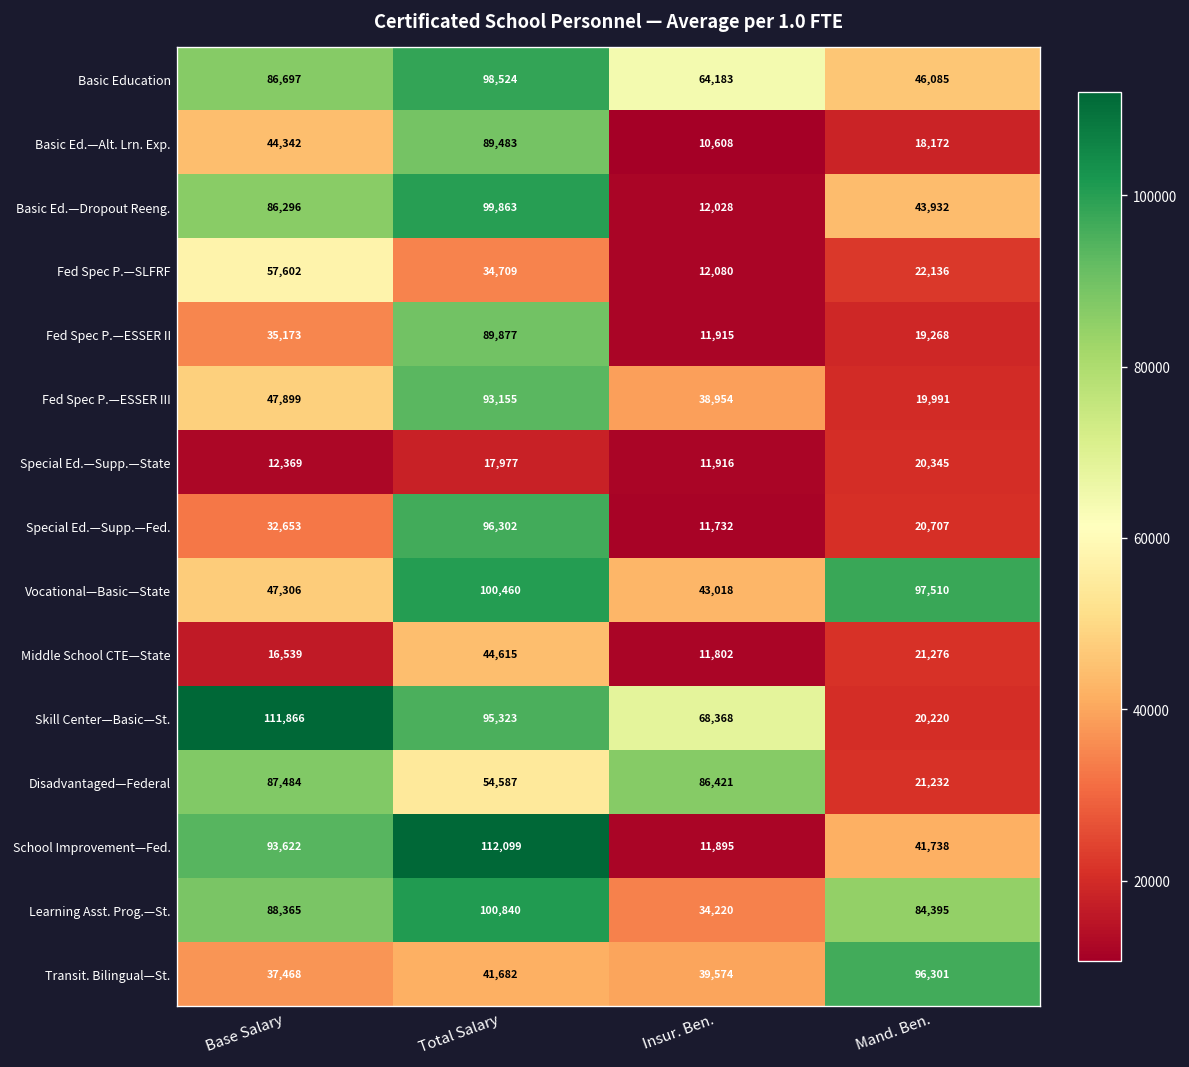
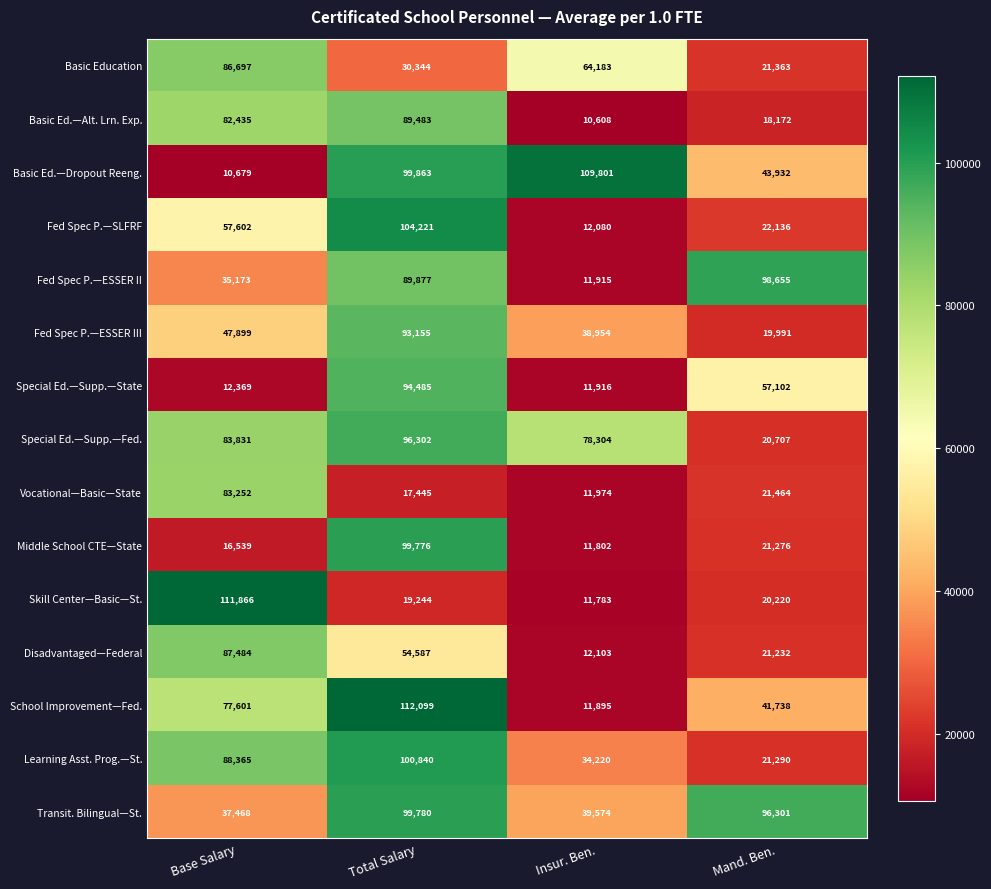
  {
    "Basic Education": {
      "Base Salary": "86,697",
-     "Total Salary": "98,524",
+     "Total Salary": "30,344",
      "Insur. Ben.": "64,183",
-     "Mand. Ben.": "46,085"
+     "Mand. Ben.": "21,363"
    },
    "Basic Ed.—Alt. Lrn. Exp.": {
-     "Base Salary": "44,342",
+     "Base Salary": "82,435",
      "Total Salary": "89,483",
      "Insur. Ben.": "10,608",
      "Mand. Ben.": "18,172"
    },
    "Basic Ed.—Dropout Reeng.": {
-     "Base Salary": "86,296",
+     "Base Salary": "10,679",
      "Total Salary": "99,863",
-     "Insur. Ben.": "12,028",
+     "Insur. Ben.": "109,801",
      "Mand. Ben.": "43,932"
    },
    "Fed Spec P.—SLFRF": {
      "Base Salary": "57,602",
-     "Total Salary": "34,709",
+     "Total Salary": "104,221",
      "Insur. Ben.": "12,080",
      "Mand. Ben.": "22,136"
    },
    "Fed Spec P.—ESSER II": {
      "Base Salary": "35,173",
      "Total Salary": "89,877",
      "Insur. Ben.": "11,915",
-     "Mand. Ben.": "19,268"
+     "Mand. Ben.": "98,655"
    },
    "Fed Spec P.—ESSER III": {
      "Base Salary": "47,899",
      "Total Salary": "93,155",
      "Insur. Ben.": "38,954",
      "Mand. Ben.": "19,991"
    },
    "Special Ed.—Supp.—State": {
      "Base Salary": "12,369",
-     "Total Salary": "17,977",
+     "Total Salary": "94,485",
      "Insur. Ben.": "11,916",
-     "Mand. Ben.": "20,345"
+     "Mand. Ben.": "57,102"
    },
    "Special Ed.—Supp.—Fed.": {
-     "Base Salary": "32,653",
+     "Base Salary": "83,831",
      "Total Salary": "96,302",
-     "Insur. Ben.": "11,732",
+     "Insur. Ben.": "78,304",
      "Mand. Ben.": "20,707"
    },
    "Vocational—Basic—State": {
-     "Base Salary": "47,306",
-     "Total Salary": "100,460",
-     "Insur. Ben.": "43,018",
-     "Mand. Ben.": "97,510"
+     "Base Salary": "83,252",
+     "Total Salary": "17,445",
+     "Insur. Ben.": "11,974",
+     "Mand. Ben.": "21,464"
    },
    "Middle School CTE—State": {
      "Base Salary": "16,539",
-     "Total Salary": "44,615",
+     "Total Salary": "99,776",
      "Insur. Ben.": "11,802",
      "Mand. Ben.": "21,276"
    },
    "Skill Center—Basic—St.": {
      "Base Salary": "111,866",
-     "Total Salary": "95,323",
-     "Insur. Ben.": "68,368",
+     "Total Salary": "19,244",
+     "Insur. Ben.": "11,783",
      "Mand. Ben.": "20,220"
    },
    "Disadvantaged—Federal": {
      "Base Salary": "87,484",
      "Total Salary": "54,587",
-     "Insur. Ben.": "86,421",
+     "Insur. Ben.": "12,103",
      "Mand. Ben.": "21,232"
    },
    "School Improvement—Fed.": {
-     "Base Salary": "93,622",
+     "Base Salary": "77,601",
      "Total Salary": "112,099",
      "Insur. Ben.": "11,895",
      "Mand. Ben.": "41,738"
    },
    "Learning Asst. Prog.—St.": {
      "Base Salary": "88,365",
      "Total Salary": "100,840",
      "Insur. Ben.": "34,220",
-     "Mand. Ben.": "84,395"
+     "Mand. Ben.": "21,290"
    },
    "Transit. Bilingual—St.": {
      "Base Salary": "37,468",
-     "Total Salary": "41,682",
+     "Total Salary": "99,780",
      "Insur. Ben.": "39,574",
      "Mand. Ben.": "96,301"
    }
  }
